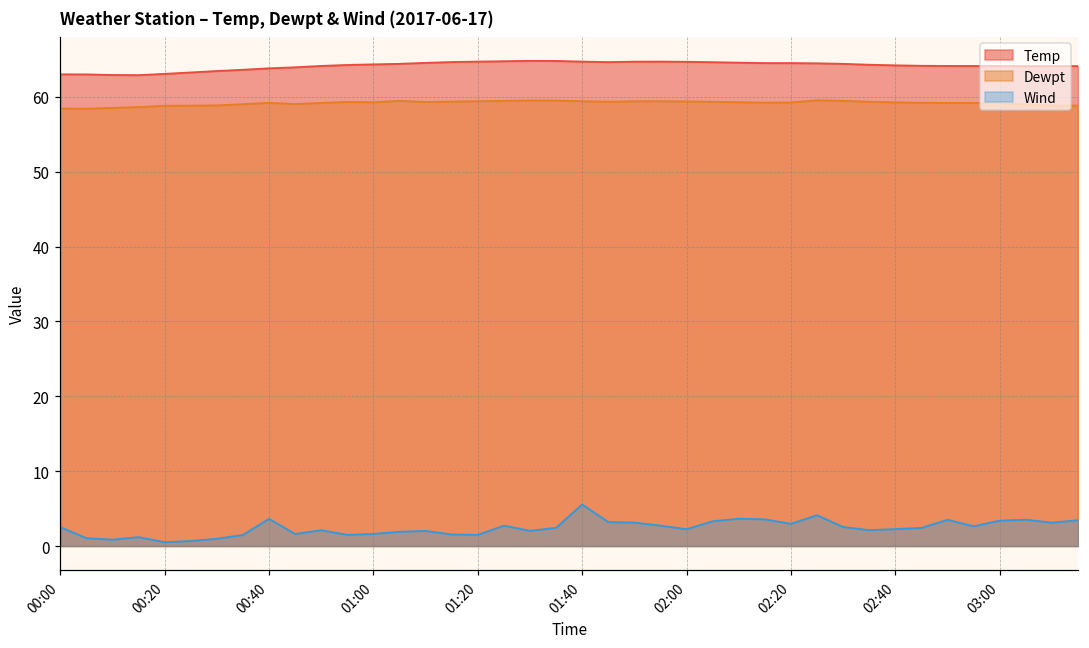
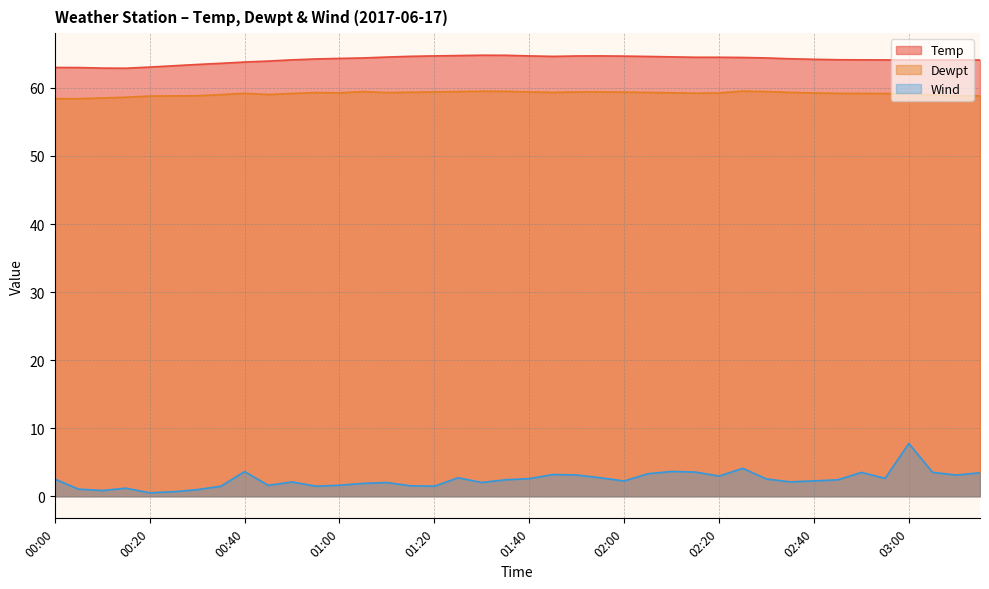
  {
    "Wind": {
      "00:00": 3,
      "00:20": 1,
      "00:40": 4,
      "01:00": 2,
      "01:20": 1,
-     "01:40": 6,
+     "01:40": 3,
      "02:00": 2,
      "02:20": 3,
      "02:40": 2,
-     "03:00": 3
+     "03:00": 8
    }
  }
